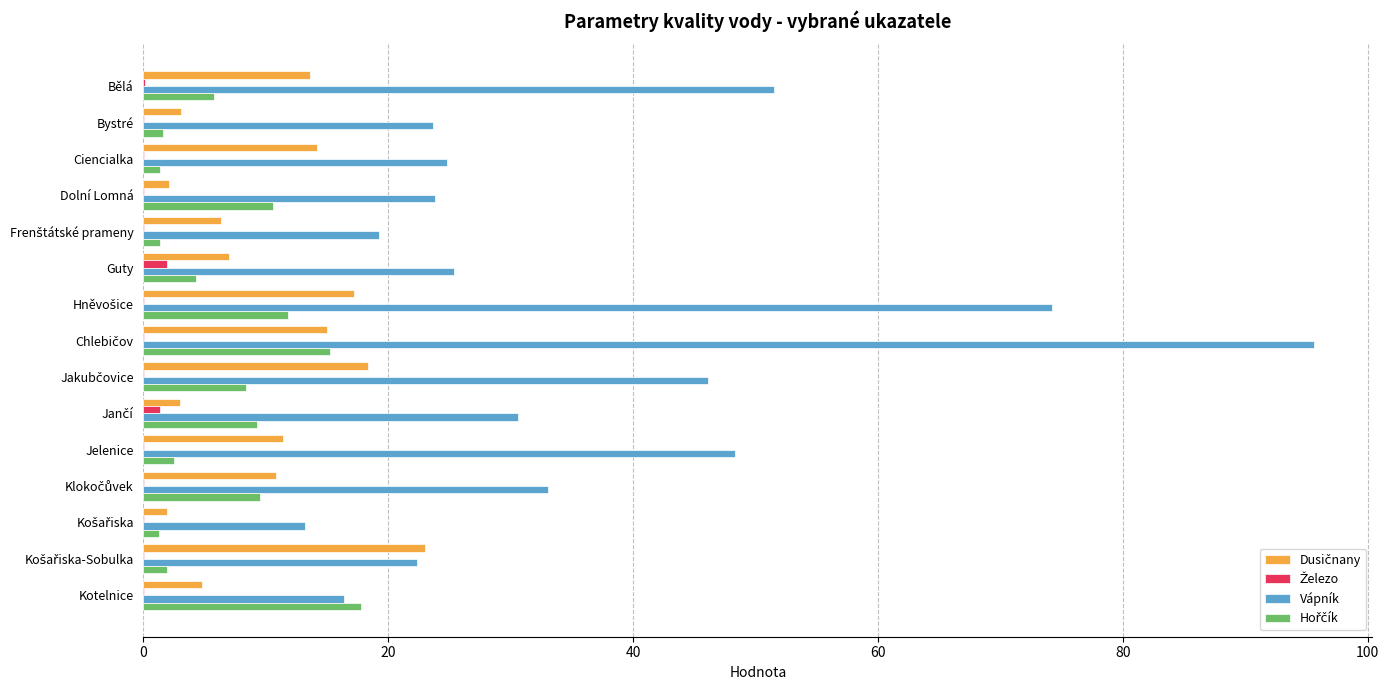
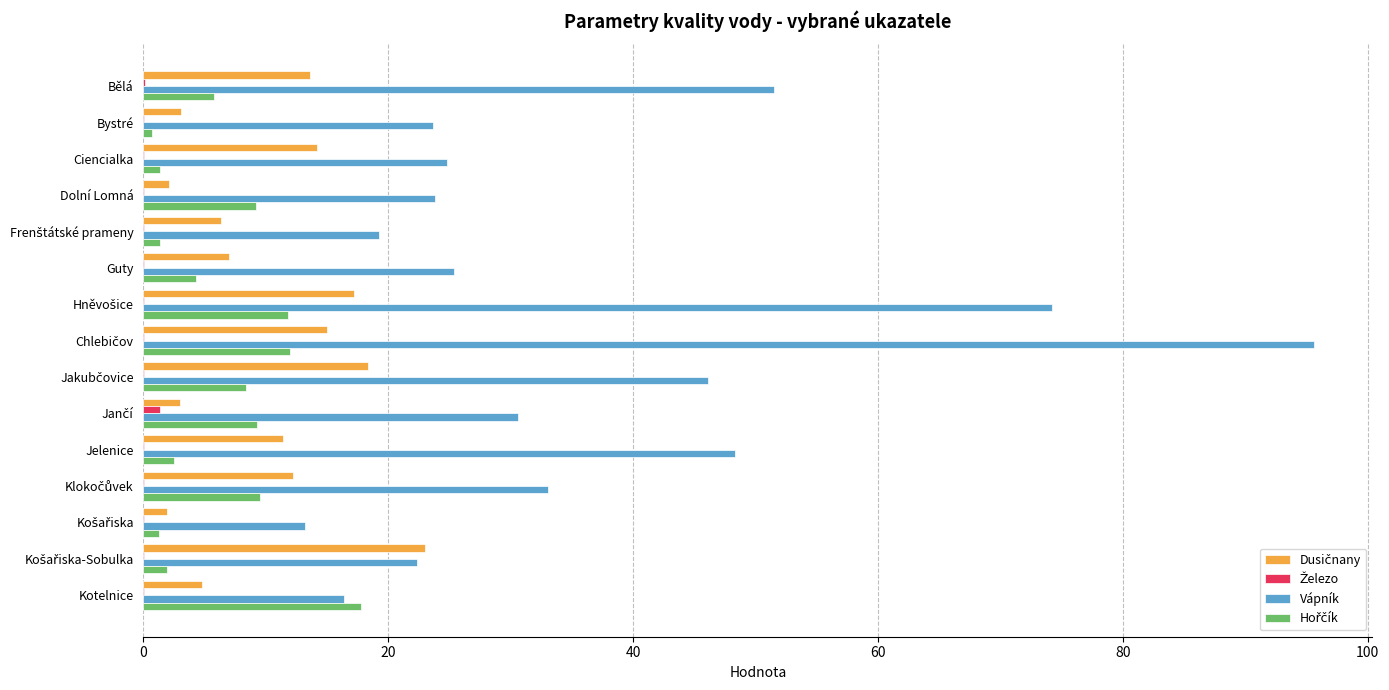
  {
    "Dusičnany": {
      "Bělá": 13.6,
      "Bystré": 3.1,
      "Ciencialka": 14.2,
      "Dolní Lomná": 2.1,
      "Frenštátské prameny": 6.3,
      "Guty": 7.0,
      "Hněvošice": 17.2,
      "Chlebičov": 15.0,
      "Jakubčovice": 18.3,
      "Jančí": 3.0,
      "Jelenice": 11.4,
-     "Klokočůvek": 10.8,
+     "Klokočůvek": 12.2,
      "Košařiska": 1.9,
      "Košařiska-Sobulka": 23.0,
      "Kotelnice": 4.8
    },
    "Železo": {
-     "Guty": 1.9,
+     "Guty": 0.1,
      "Jančí": 1.3
    },
    "Vápník": {
      "Bělá": 51.5,
      "Bystré": 23.6,
      "Ciencialka": 24.8,
      "Dolní Lomná": 23.8,
      "Frenštátské prameny": 19.2,
      "Guty": 25.4,
      "Hněvošice": 74.2,
      "Chlebičov": 95.6,
      "Jakubčovice": 46.1,
      "Jančí": 30.6,
      "Jelenice": 48.4,
      "Klokočůvek": 33.0,
      "Košařiska": 13.2,
      "Košařiska-Sobulka": 22.4,
      "Kotelnice": 16.4
    },
    "Hořčík": {
      "Bělá": 5.8,
-     "Bystré": 1.6,
+     "Bystré": 0.7,
      "Ciencialka": 1.3,
-     "Dolní Lomná": 10.6,
+     "Dolní Lomná": 9.2,
      "Frenštátské prameny": 1.3,
      "Guty": 4.3,
      "Hněvošice": 11.8,
-     "Chlebičov": 15.3,
+     "Chlebičov": 12.0,
      "Jakubčovice": 8.4,
      "Jančí": 9.3,
      "Jelenice": 2.5,
      "Klokočůvek": 9.5,
      "Košařiska": 1.3,
      "Košařiska-Sobulka": 1.9,
      "Kotelnice": 17.8
    }
  }
